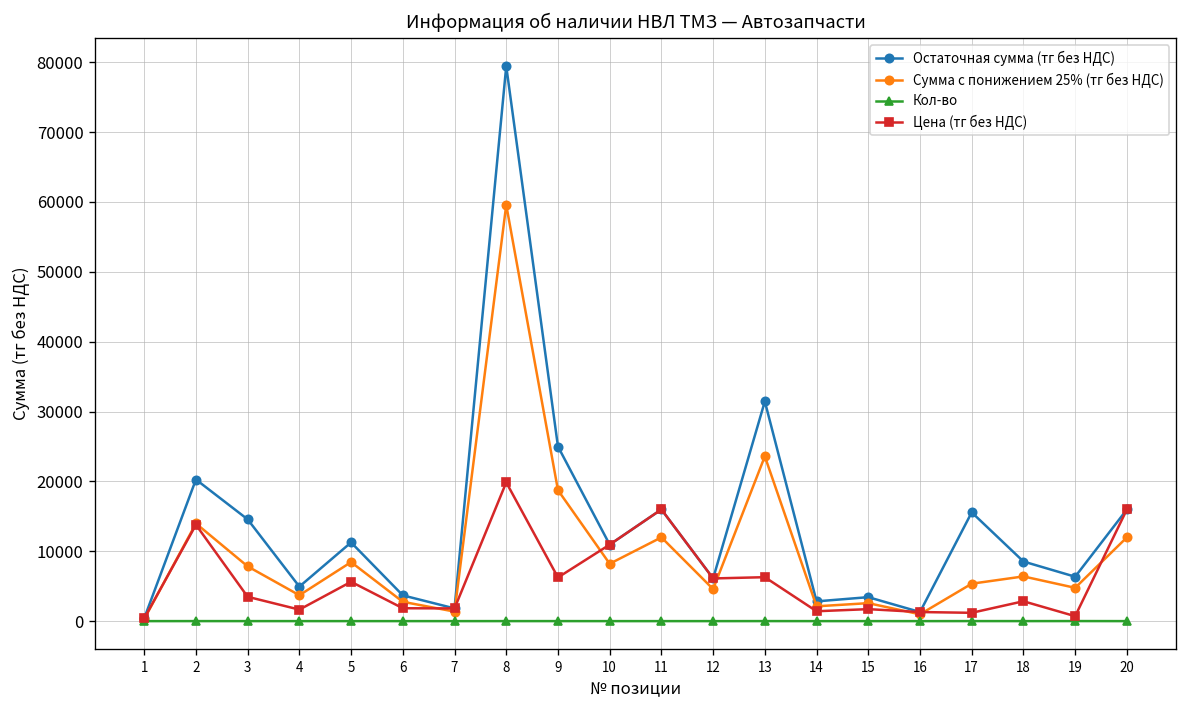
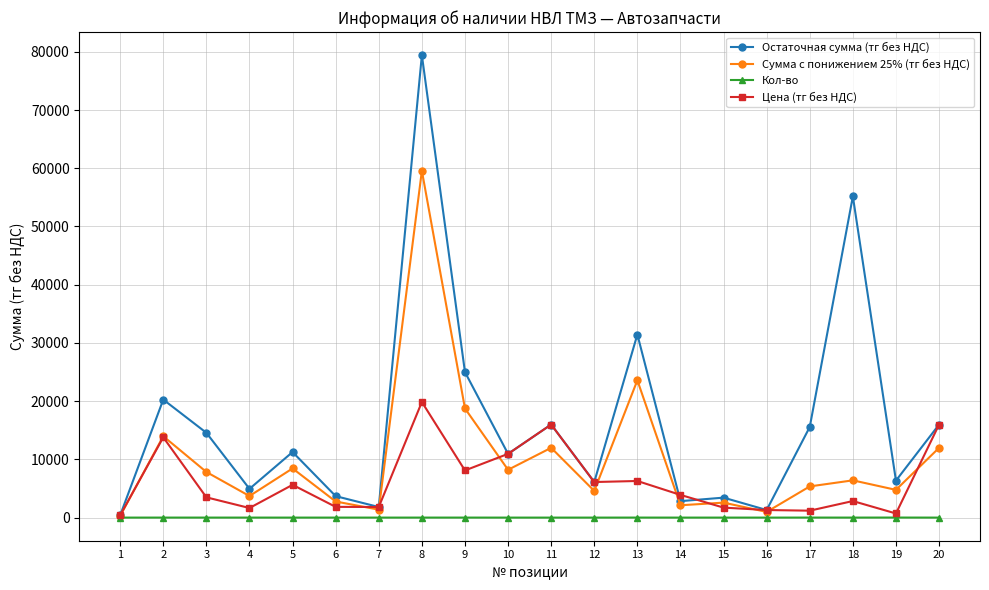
  {
    "Остаточная сумма (тг без НДС)": {
      "2": 20000,
      "3": 15000,
      "4": 5000,
      "5": 11000,
      "6": 4000,
      "8": 79000,
      "9": 25000,
      "13": 31000,
      "14": 3000,
      "15": 3000,
      "17": 16000,
-     "18": 9000,
+     "18": 55000,
      "19": 6000
    },
    "Сумма с понижением 25% (тг без НДС)": {
      "3": 8000,
      "4": 4000,
      "5": 8000,
      "6": 3000,
      "7": 1000,
      "8": 60000,
      "9": 19000,
      "10": 8000,
      "11": 12000,
      "12": 5000,
      "13": 24000,
      "14": 2000,
      "15": 3000,
      "17": 5000,
      "18": 6000,
      "19": 5000,
      "20": 12000
    },
    "Кол-во": {
      "2": 0,
      "3": 0,
      "4": 0,
      "5": 0,
      "6": 0,
      "7": 0,
      "8": 0,
      "9": 0,
      "10": 0,
      "11": 0,
      "12": 0,
      "13": 0,
      "14": 0,
      "15": 0,
      "16": 0,
      "17": 0,
      "18": 0,
      "19": 0,
      "20": 0
    },
    "Цена (тг без НДС)": {
      "3": 3000,
      "4": 2000,
      "5": 6000,
      "6": 2000,
      "8": 20000,
-     "9": 6000,
+     "9": 8000,
      "13": 6000,
-     "14": 1000,
+     "14": 4000,
      "15": 2000,
      "17": 1000,
      "18": 3000,
      "19": 1000
    }
  }
